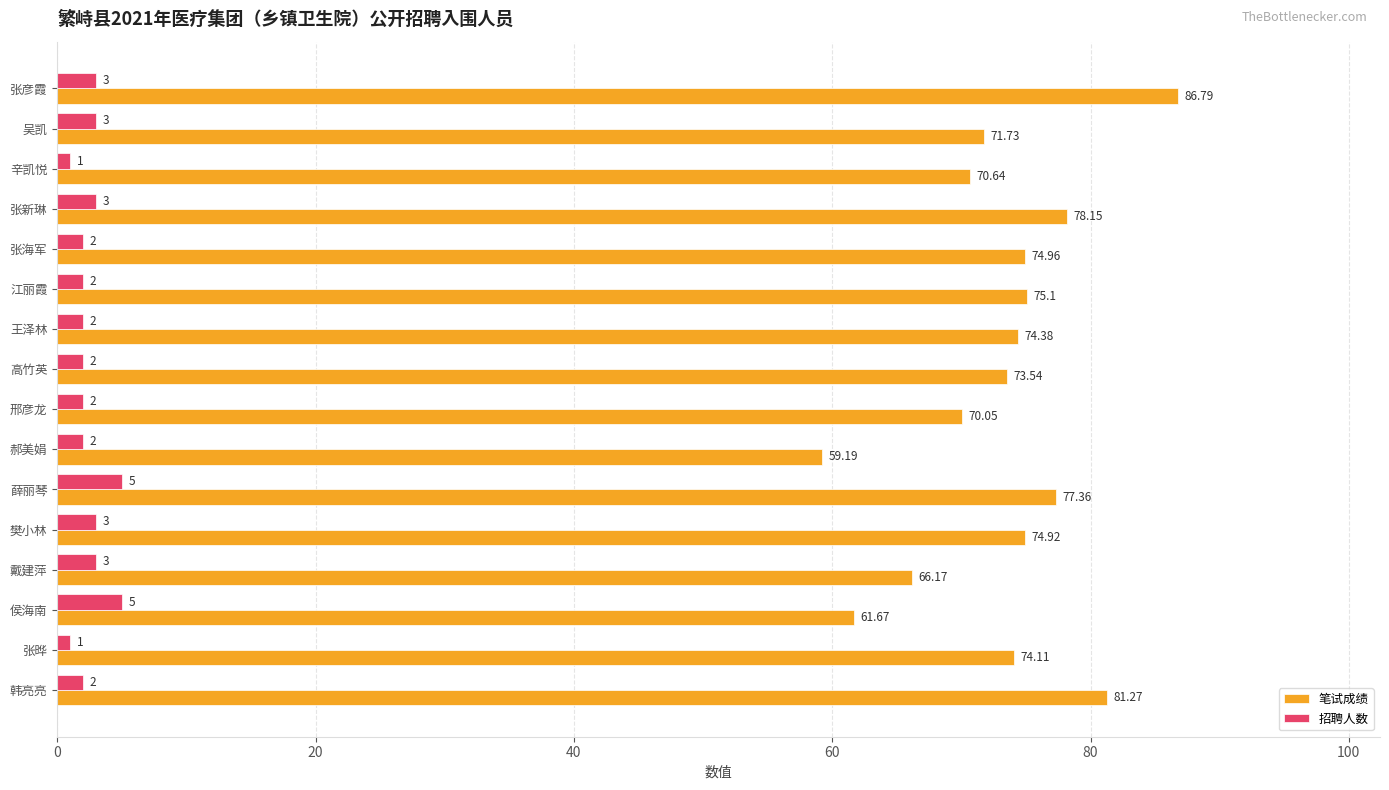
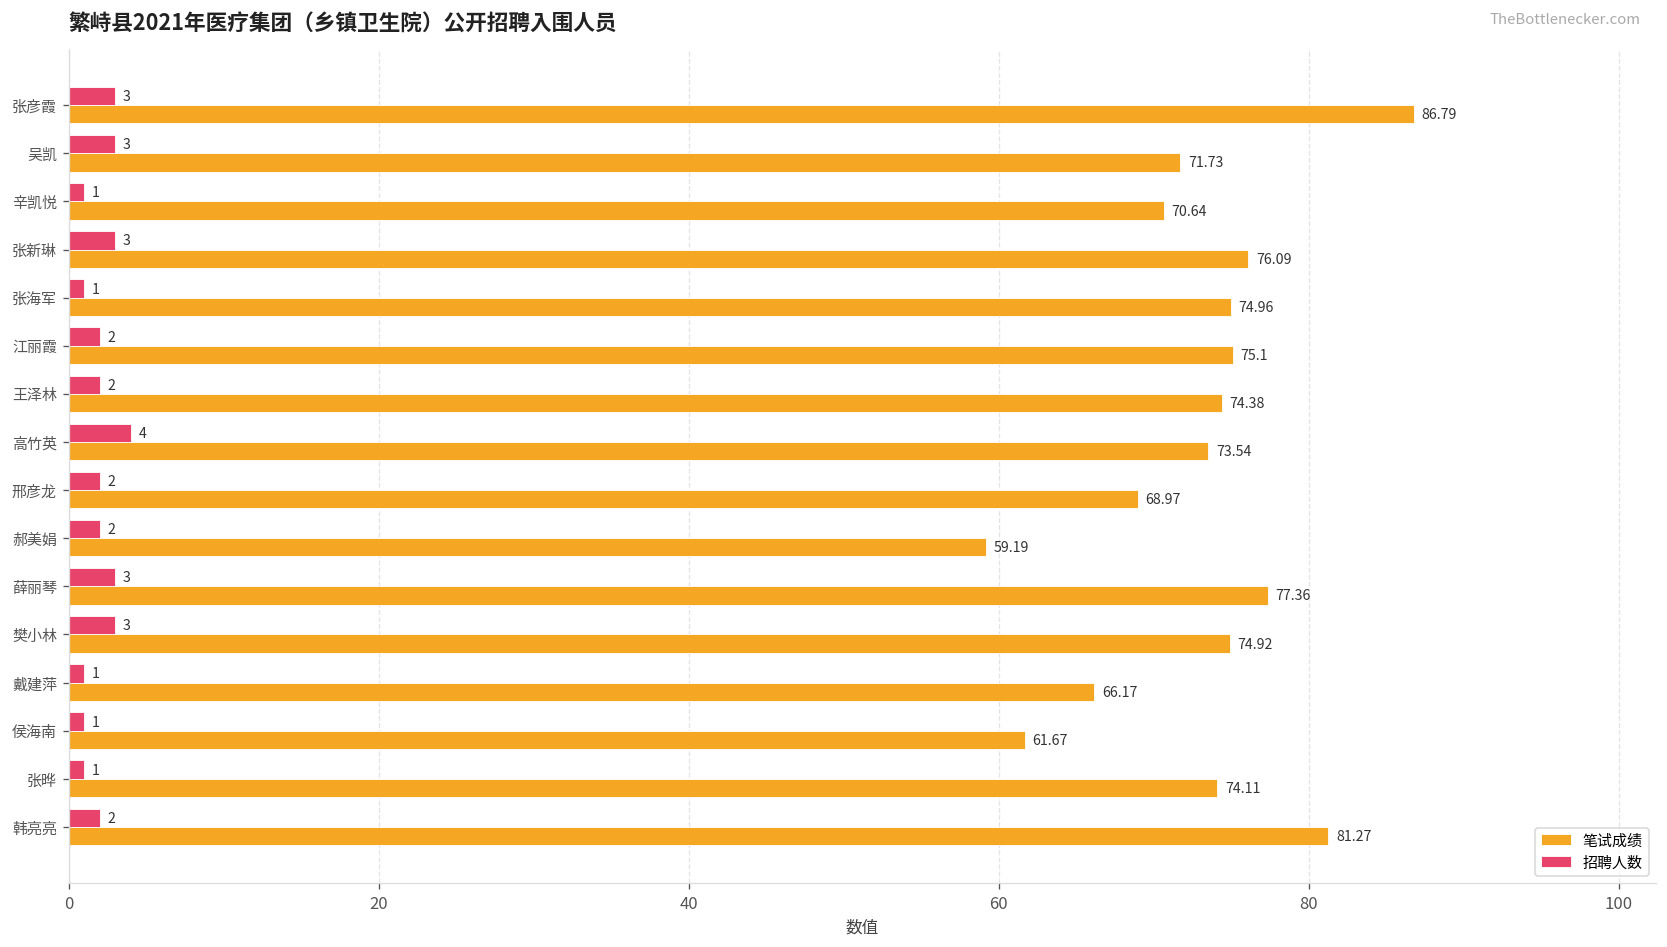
  {
    "笔试成绩": {
      "张彦霞": 86.79,
      "吴凯": 71.73,
      "辛凯悦": 70.64,
-     "张新琳": 78.15,
+     "张新琳": 76.09,
      "张海军": 74.96,
      "江丽霞": 75.1,
      "王泽林": 74.38,
      "高竹英": 73.54,
-     "邢彦龙": 70.05,
+     "邢彦龙": 68.97,
      "郝美娟": 59.19,
      "薛丽琴": 77.36,
      "樊小林": 74.92,
      "戴建萍": 66.17,
      "侯海南": 61.67,
      "张晔": 74.11,
      "韩亮亮": 81.27
    },
    "招聘人数": {
      "张彦霞": 3,
      "吴凯": 3,
      "辛凯悦": 1,
      "张新琳": 3,
-     "张海军": 2,
+     "张海军": 1,
      "江丽霞": 2,
      "王泽林": 2,
-     "高竹英": 2,
+     "高竹英": 4,
      "邢彦龙": 2,
      "郝美娟": 2,
-     "薛丽琴": 5,
+     "薛丽琴": 3,
      "樊小林": 3,
-     "戴建萍": 3,
-     "侯海南": 5,
+     "戴建萍": 1,
+     "侯海南": 1,
      "张晔": 1,
      "韩亮亮": 2
    }
  }
